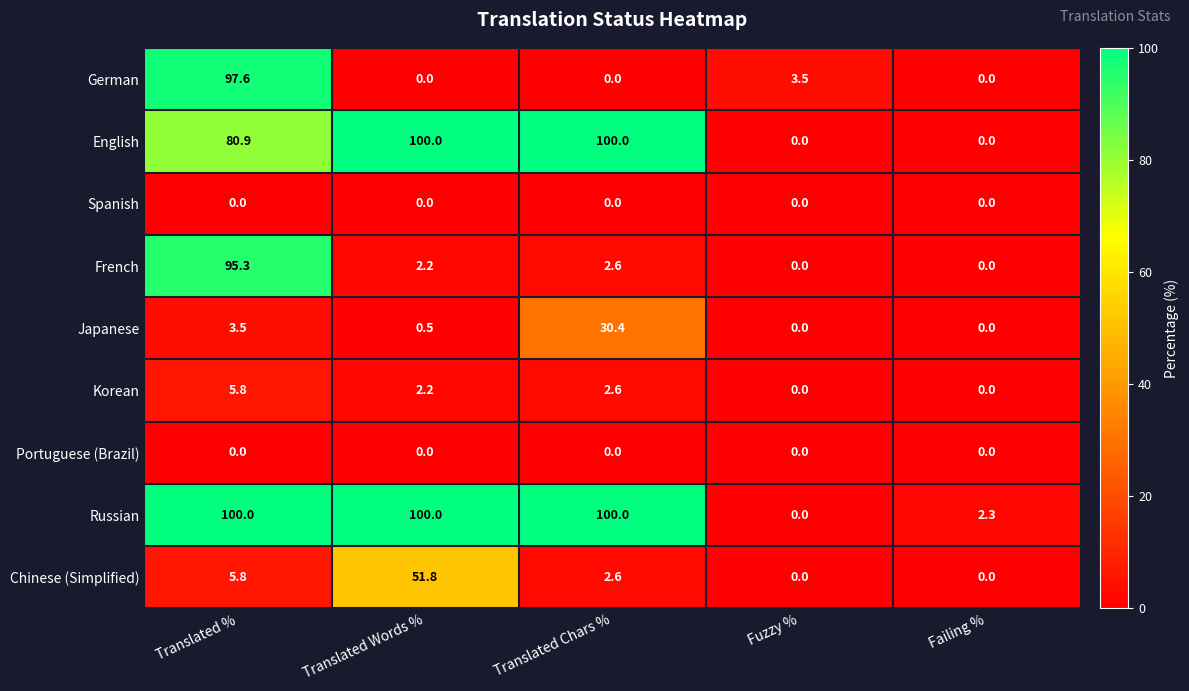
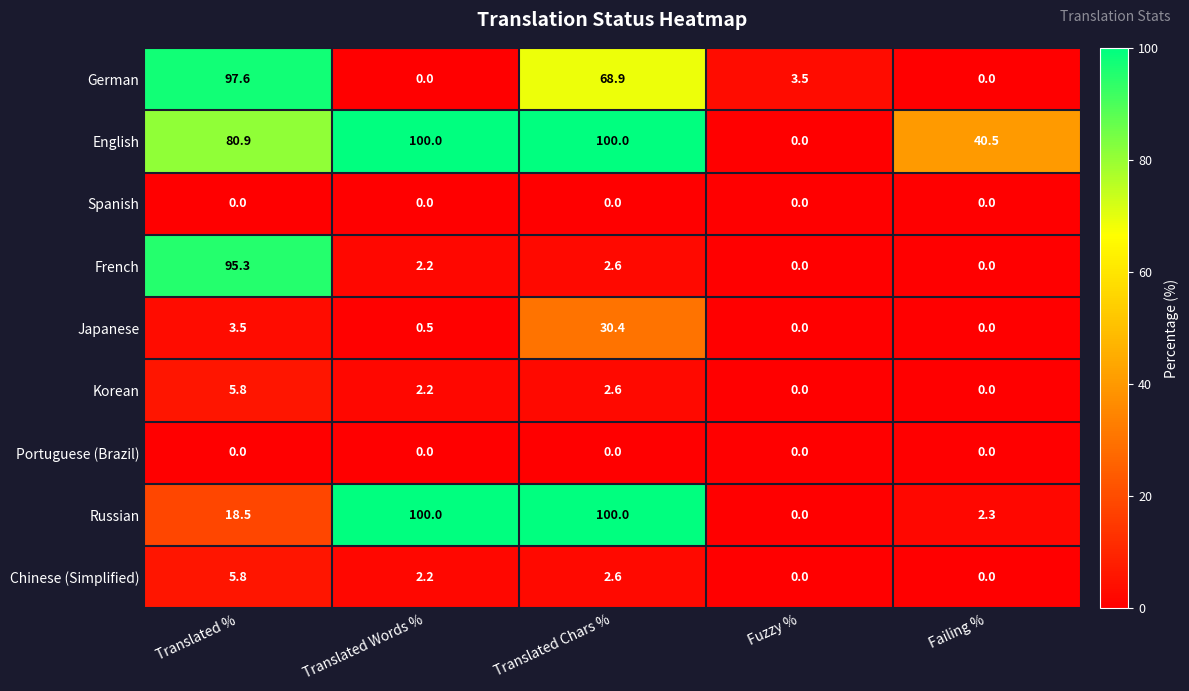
  {
    "German": {
      "Translated %": 97.6,
      "Translated Words %": 0.0,
-     "Translated Chars %": 0.0,
+     "Translated Chars %": 68.9,
      "Fuzzy %": 3.5,
      "Failing %": 0.0
    },
    "English": {
      "Translated %": 80.9,
      "Translated Words %": 100.0,
      "Translated Chars %": 100.0,
      "Fuzzy %": 0.0,
-     "Failing %": 0.0
+     "Failing %": 40.5
    },
    "Spanish": {
      "Translated %": 0.0,
      "Translated Words %": 0.0,
      "Translated Chars %": 0.0,
      "Fuzzy %": 0.0,
      "Failing %": 0.0
    },
    "French": {
      "Translated %": 95.3,
      "Translated Words %": 2.2,
      "Translated Chars %": 2.6,
      "Fuzzy %": 0.0,
      "Failing %": 0.0
    },
    "Japanese": {
      "Translated %": 3.5,
      "Translated Words %": 0.5,
      "Translated Chars %": 30.4,
      "Fuzzy %": 0.0,
      "Failing %": 0.0
    },
    "Korean": {
      "Translated %": 5.8,
      "Translated Words %": 2.2,
      "Translated Chars %": 2.6,
      "Fuzzy %": 0.0,
      "Failing %": 0.0
    },
    "Portuguese (Brazil)": {
      "Translated %": 0.0,
      "Translated Words %": 0.0,
      "Translated Chars %": 0.0,
      "Fuzzy %": 0.0,
      "Failing %": 0.0
    },
    "Russian": {
-     "Translated %": 100.0,
+     "Translated %": 18.5,
      "Translated Words %": 100.0,
      "Translated Chars %": 100.0,
      "Fuzzy %": 0.0,
      "Failing %": 2.3
    },
    "Chinese (Simplified)": {
      "Translated %": 5.8,
-     "Translated Words %": 51.8,
+     "Translated Words %": 2.2,
      "Translated Chars %": 2.6,
      "Fuzzy %": 0.0,
      "Failing %": 0.0
    }
  }
